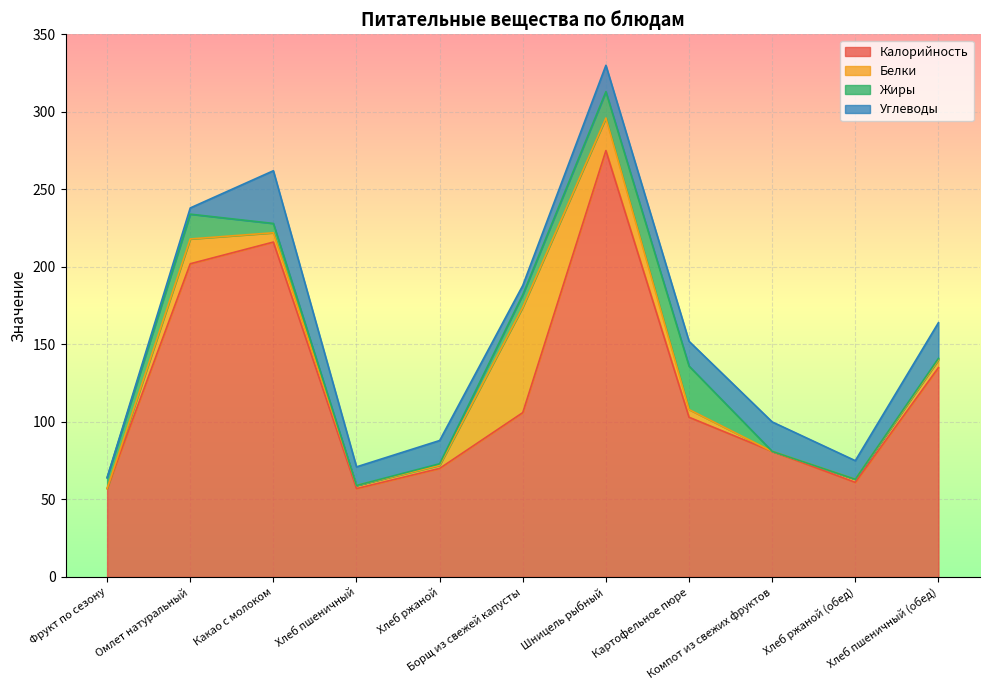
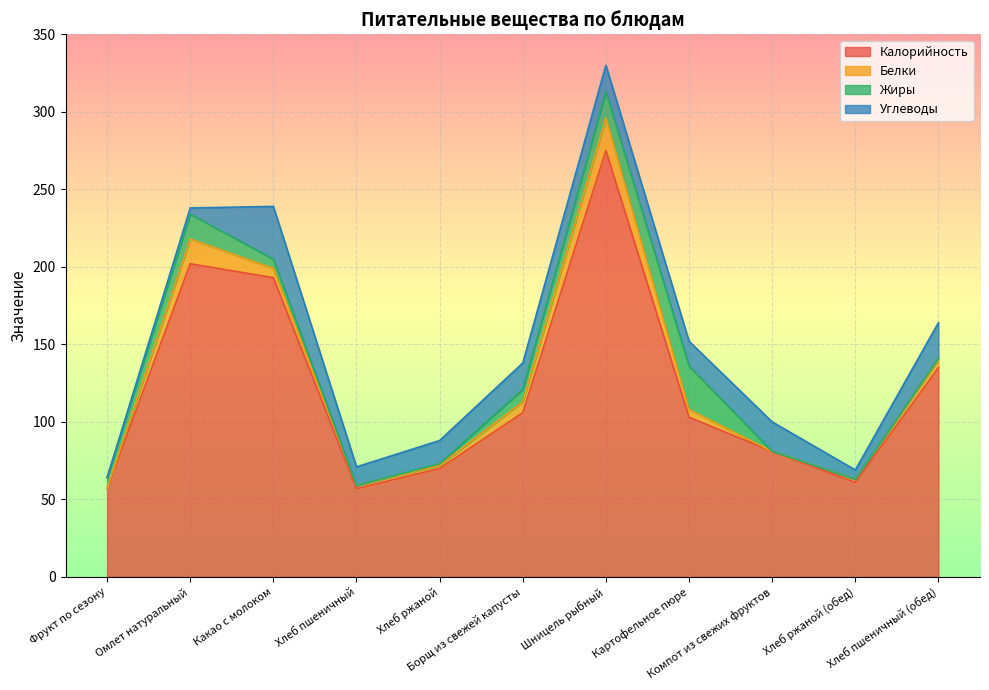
  {
    "Калорийность": {
      "Омлет натуральный": 202,
-     "Какао с молоком": 216,
+     "Какао с молоком": 193,
      "Хлеб пшеничный": 57,
      "Хлеб ржаной": 70,
      "Борщ из свежей капусты": 106,
      "Шницель рыбный": 275,
      "Картофельное пюре": 103,
      "Хлеб ржаной (обед)": 61,
      "Хлеб пшеничный (обед)": 135
    },
    "Белки": {
      "Омлет натуральный": 16,
      "Какао с молоком": 6,
-     "Борщ из свежей капусты": 68,
+     "Борщ из свежей капусты": 7,
      "Шницель рыбный": 21,
      "Картофельное пюре": 5
    },
    "Жиры": {
      "Омлет натуральный": 16,
      "Какао с молоком": 6,
      "Борщ из свежей капусты": 8,
      "Шницель рыбный": 17,
      "Картофельное пюре": 28
    },
    "Углеводы": {
      "Омлет натуральный": 4,
      "Какао с молоком": 34,
      "Хлеб пшеничный": 12,
      "Хлеб ржаной": 15,
-     "Борщ из свежей капусты": 6,
+     "Борщ из свежей капусты": 17,
      "Шницель рыбный": 17,
      "Картофельное пюре": 16,
      "Компот из свежих фруктов": 19,
-     "Хлеб ржаной (обед)": 12,
+     "Хлеб ржаной (обед)": 6,
      "Хлеб пшеничный (обед)": 23
    }
  }
